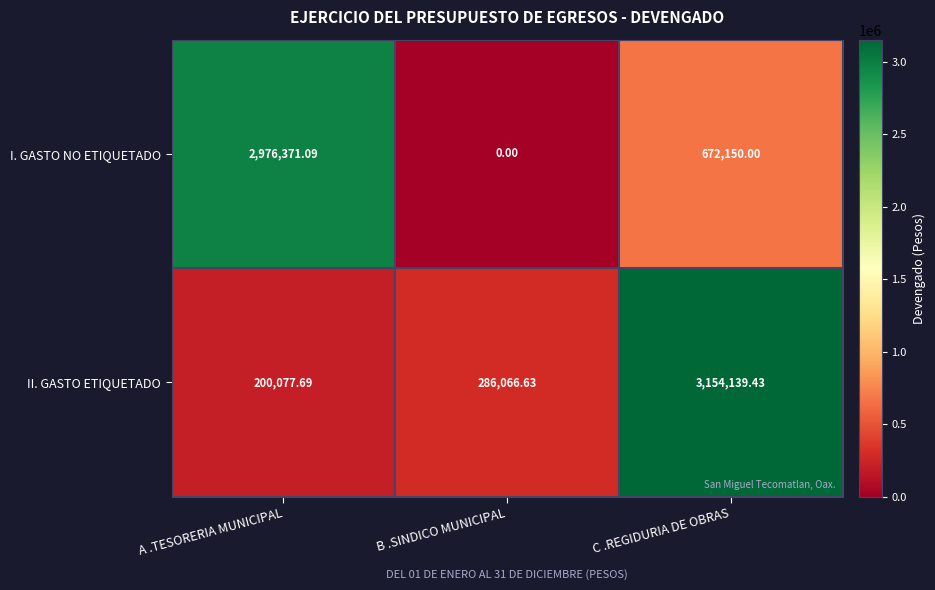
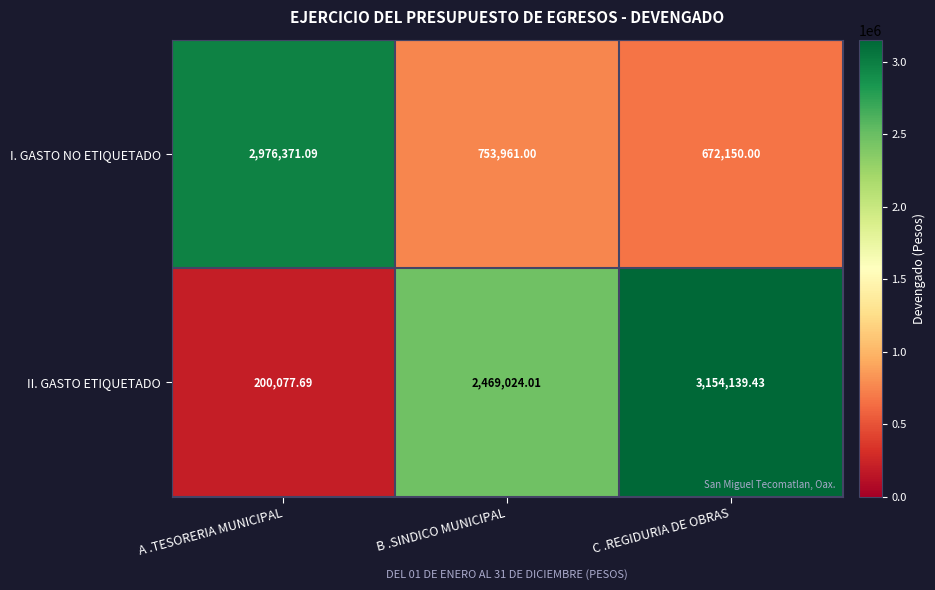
  {
    "I. GASTO NO ETIQUETADO": {
      "A .TESORERIA MUNICIPAL": "2,976,371.09",
-     "B .SINDICO MUNICIPAL": "0.00",
+     "B .SINDICO MUNICIPAL": "753,961.00",
      "C .REGIDURIA DE OBRAS": "672,150.00"
    },
    "II. GASTO ETIQUETADO": {
      "A .TESORERIA MUNICIPAL": "200,077.69",
-     "B .SINDICO MUNICIPAL": "286,066.63"
+     "B .SINDICO MUNICIPAL": "2,469,024.01"
    }
  }
